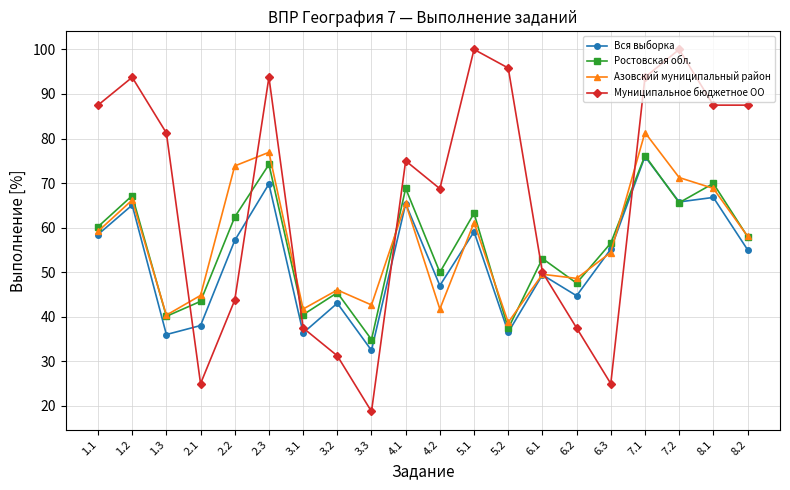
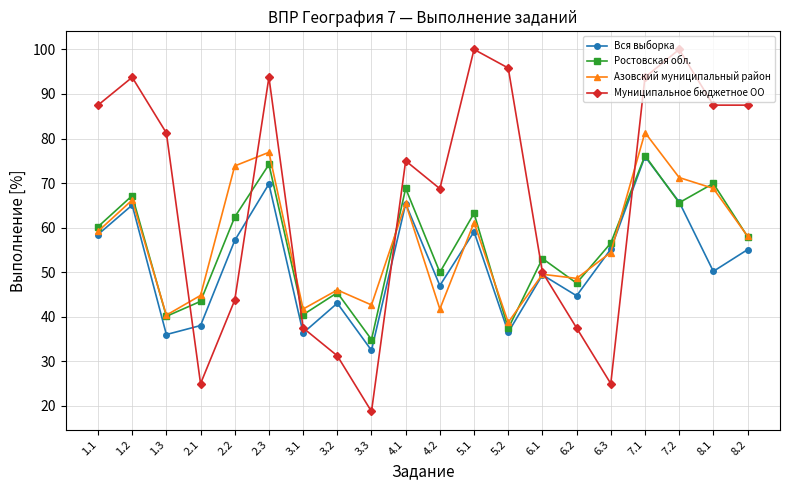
  {
    "Вся выборка": {
      "1.1": 58,
      "1.2": 65,
      "1.3": 36,
      "2.1": 38,
      "2.2": 57,
      "2.3": 70,
      "3.1": 36,
      "3.2": 43,
      "3.3": 32,
      "4.2": 47,
      "5.1": 59,
      "5.2": 37,
      "6.2": 45,
      "6.3": 55,
-     "8.1": 67,
+     "8.1": 50,
      "8.2": 55
    },
    "Ростовская обл.": {
      "1.1": 60,
      "1.2": 67,
      "2.1": 43,
      "2.2": 62,
      "2.3": 74,
      "3.1": 40,
      "3.2": 45,
      "3.3": 35,
      "4.1": 69,
      "4.2": 50,
      "5.1": 63,
      "5.2": 37,
      "6.1": 53,
      "6.2": 48,
      "6.3": 57,
      "8.1": 70
    },
    "Азовский муниципальный район": {
      "1.1": 59,
      "1.2": 66,
      "2.1": 45,
      "2.2": 74,
      "2.3": 77,
      "3.1": 42,
      "3.2": 46,
      "3.3": 43,
      "4.2": 42,
      "5.1": 61,
      "5.2": 39,
      "6.2": 49,
      "6.3": 54,
      "7.1": 81,
      "7.2": 71,
      "8.1": 69
    },
    "Муниципальное бюджетное ОО": {
      "1.1": 88,
      "1.2": 94,
      "1.3": 81,
      "2.1": 25,
      "2.2": 44,
      "2.3": 94,
      "3.1": 38,
      "3.2": 31,
      "3.3": 19,
      "4.1": 75,
      "4.2": 69,
      "5.1": 100,
      "5.2": 96,
      "6.2": 38,
      "6.3": 25,
      "8.1": 88,
      "8.2": 88
    }
  }
